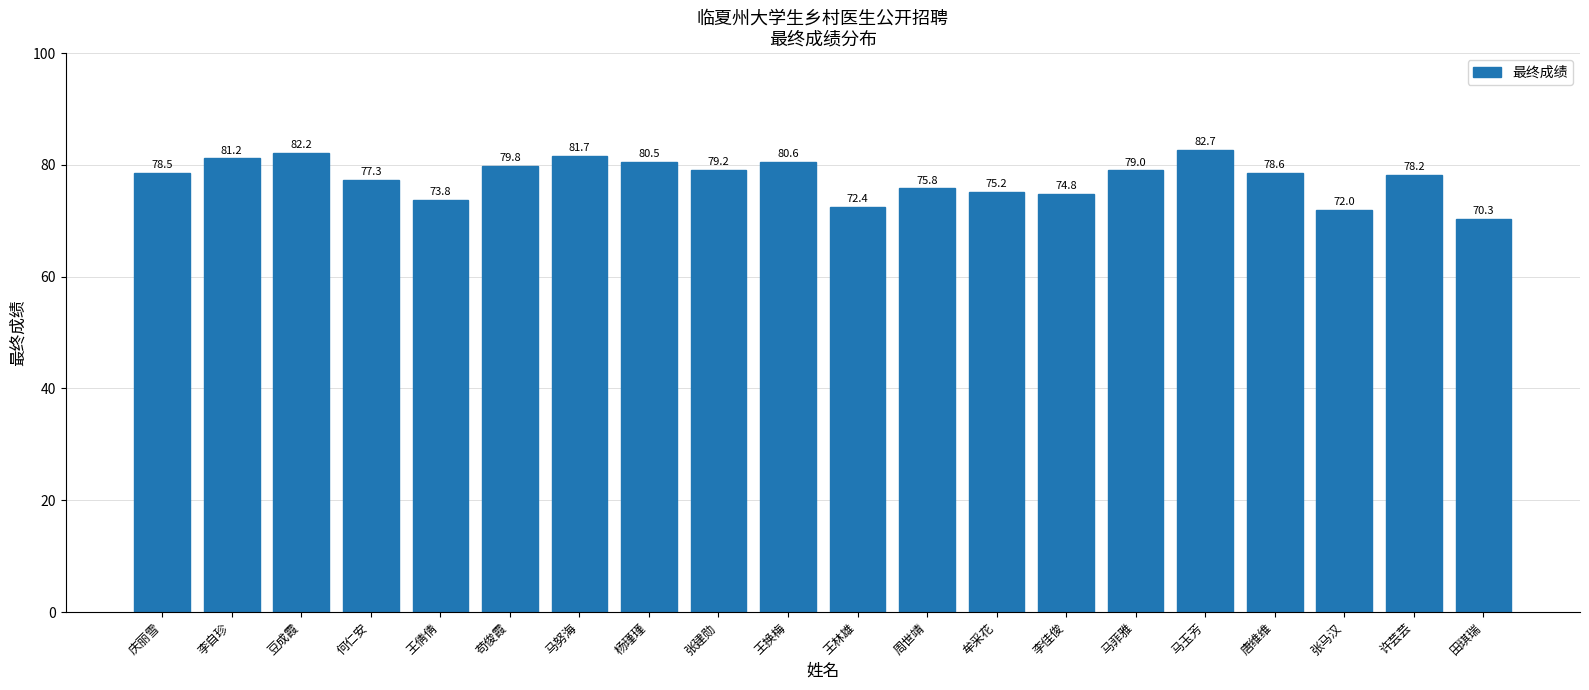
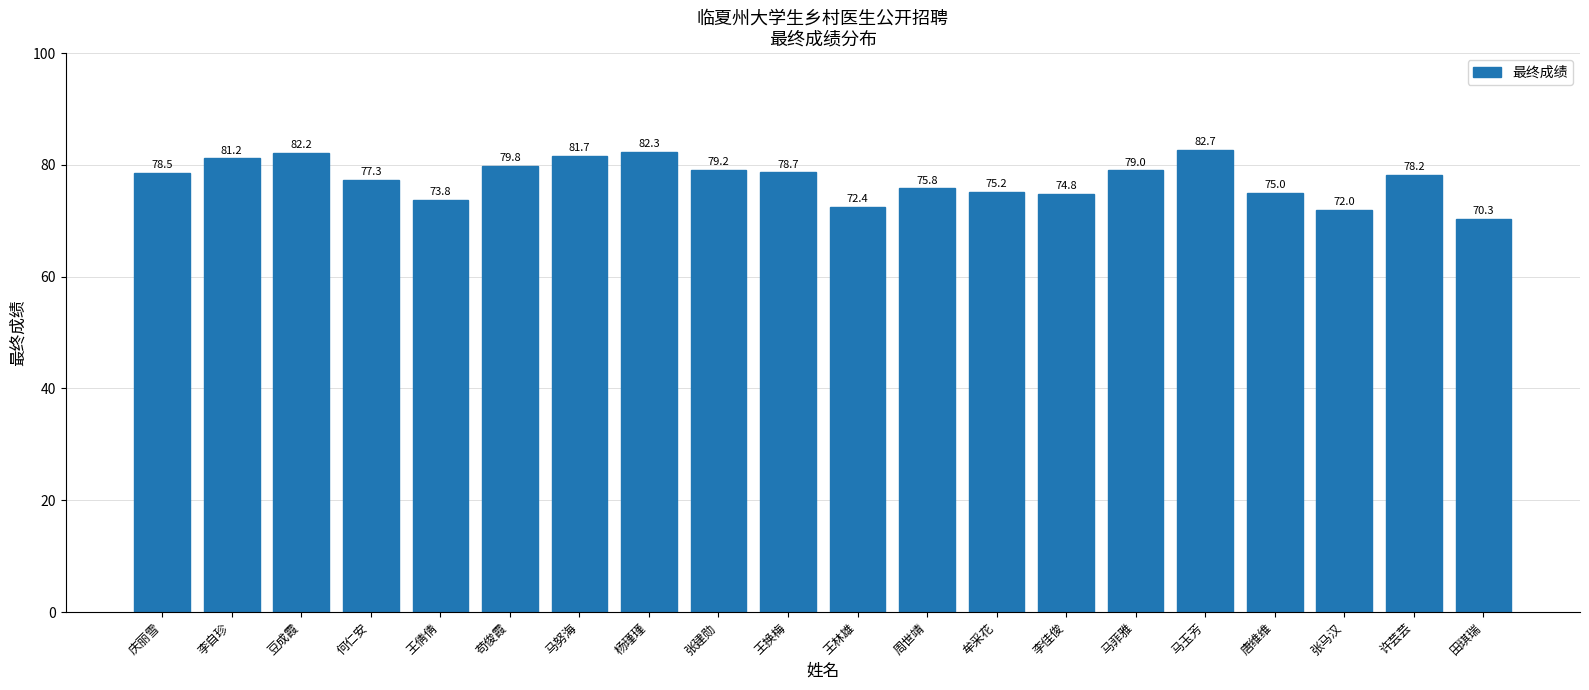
  {
    "庆丽雪": 78.5,
    "李自珍": 81.2,
    "豆成霞": 82.2,
    "何仁安": 77.3,
    "王倩倩": 73.8,
    "苟俊霞": 79.8,
    "马努海": 81.7,
-   "杨瑾瑾": 80.5,
+   "杨瑾瑾": 82.3,
    "张建勋": 79.2,
-   "王换梅": 80.6,
+   "王换梅": 78.7,
    "王林雄": 72.4,
    "周世靖": 75.8,
    "牟采花": 75.2,
    "李佳俊": 74.8,
    "马菲雅": 79.0,
    "马玉芳": 82.7,
-   "唐维维": 78.6,
+   "唐维维": 75.0,
    "张马汉": 72.0,
    "许芸芸": 78.2,
    "田琪瑞": 70.3
  }
